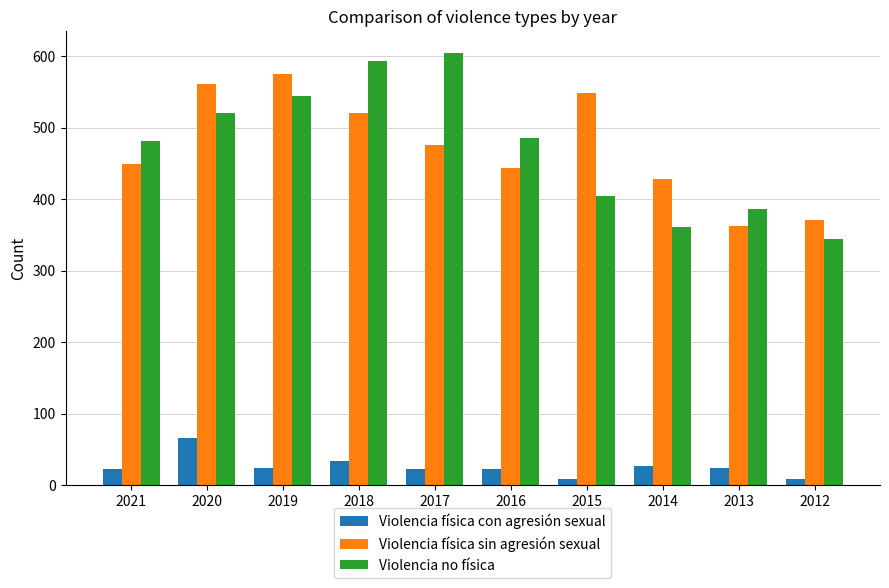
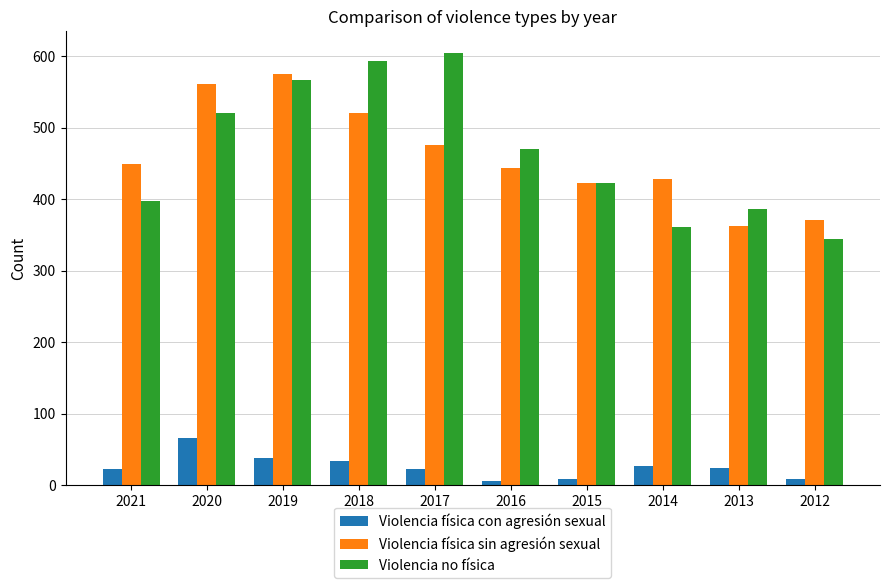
  {
    "Violencia física con agresión sexual": {
      "2021": 20,
      "2020": 70,
-     "2019": 20,
+     "2019": 40,
      "2018": 30,
      "2017": 20,
-     "2016": 20,
+     "2016": 10,
      "2015": 10,
      "2014": 30,
      "2013": 20,
      "2012": 10
    },
    "Violencia física sin agresión sexual": {
      "2021": 450,
      "2020": 560,
      "2019": 580,
      "2018": 520,
      "2017": 480,
      "2016": 440,
-     "2015": 550,
+     "2015": 420,
      "2014": 430,
      "2013": 360,
      "2012": 370
    },
    "Violencia no física": {
-     "2021": 480,
+     "2021": 400,
      "2020": 520,
-     "2019": 540,
+     "2019": 570,
      "2018": 590,
      "2017": 610,
-     "2016": 490,
-     "2015": 410,
+     "2016": 470,
+     "2015": 420,
      "2014": 360,
      "2013": 390,
      "2012": 340
    }
  }
